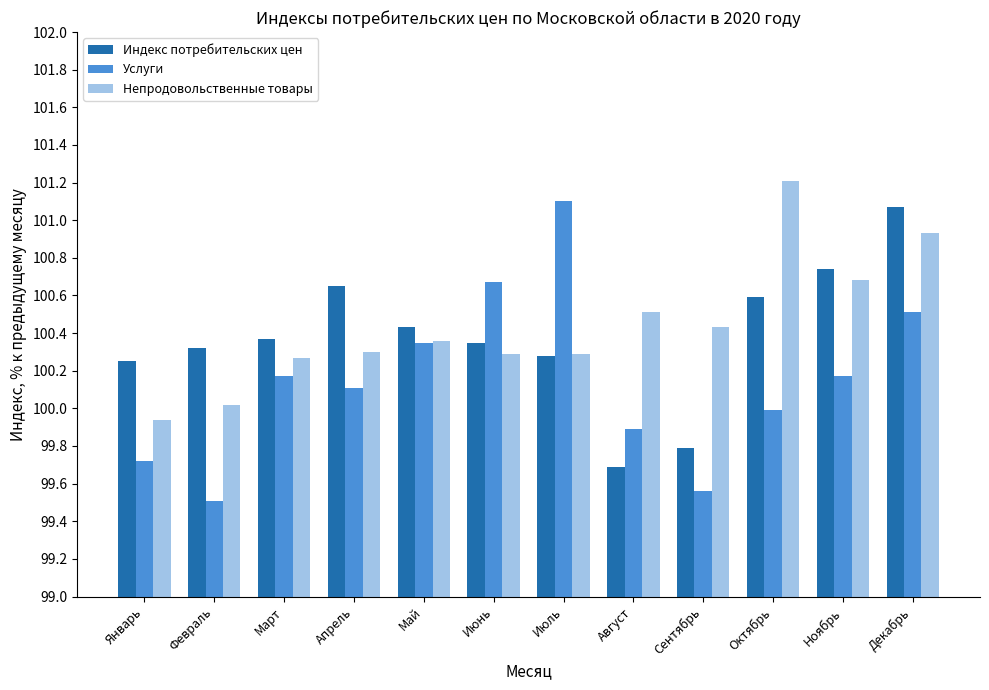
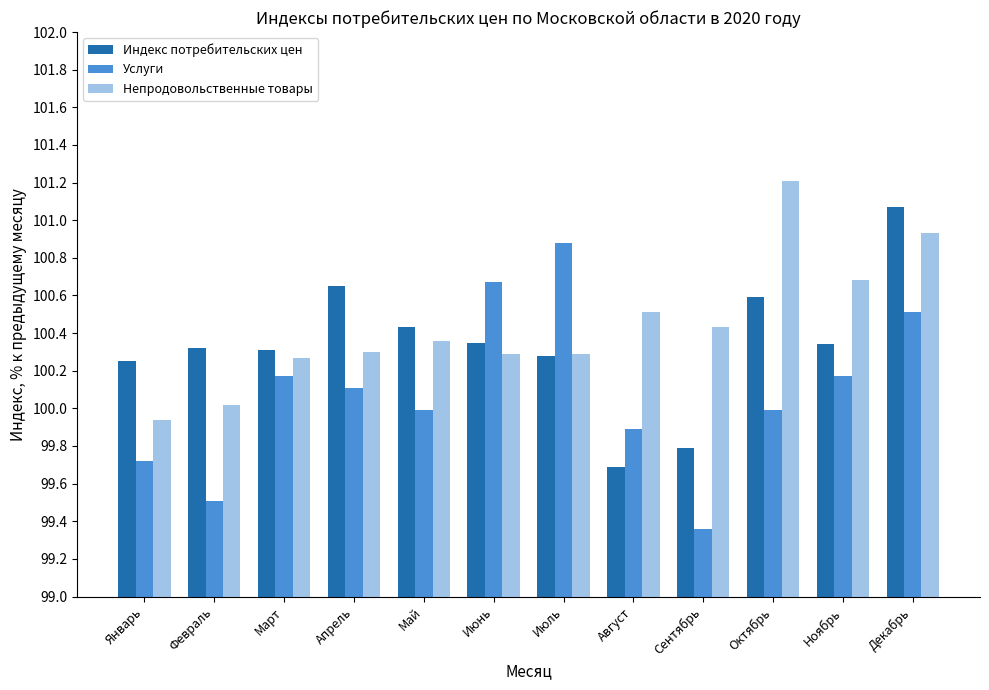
  {
    "Индекс потребительских цен": {
      "Январь": 100.25,
      "Февраль": 100.32,
-     "Март": 100.37,
+     "Март": 100.31,
      "Апрель": 100.65,
      "Май": 100.43,
      "Июнь": 100.35,
      "Июль": 100.28,
      "Август": 99.69,
      "Сентябрь": 99.79,
      "Октябрь": 100.59,
-     "Ноябрь": 100.74,
+     "Ноябрь": 100.34,
      "Декабрь": 101.07
    },
    "Услуги": {
      "Январь": 99.72,
      "Февраль": 99.51,
      "Март": 100.17,
      "Апрель": 100.11,
-     "Май": 100.35,
+     "Май": 99.99,
      "Июнь": 100.67,
-     "Июль": 101.10,
+     "Июль": 100.88,
      "Август": 99.89,
-     "Сентябрь": 99.56,
+     "Сентябрь": 99.36,
      "Октябрь": 99.99,
      "Ноябрь": 100.17,
      "Декабрь": 100.51
    },
    "Непродовольственные товары": {
      "Январь": 99.94,
      "Февраль": 100.02,
      "Март": 100.27,
      "Апрель": 100.30,
      "Май": 100.36,
      "Июнь": 100.29,
      "Июль": 100.29,
      "Август": 100.51,
      "Сентябрь": 100.43,
      "Октябрь": 101.21,
      "Ноябрь": 100.68,
      "Декабрь": 100.93
    }
  }
